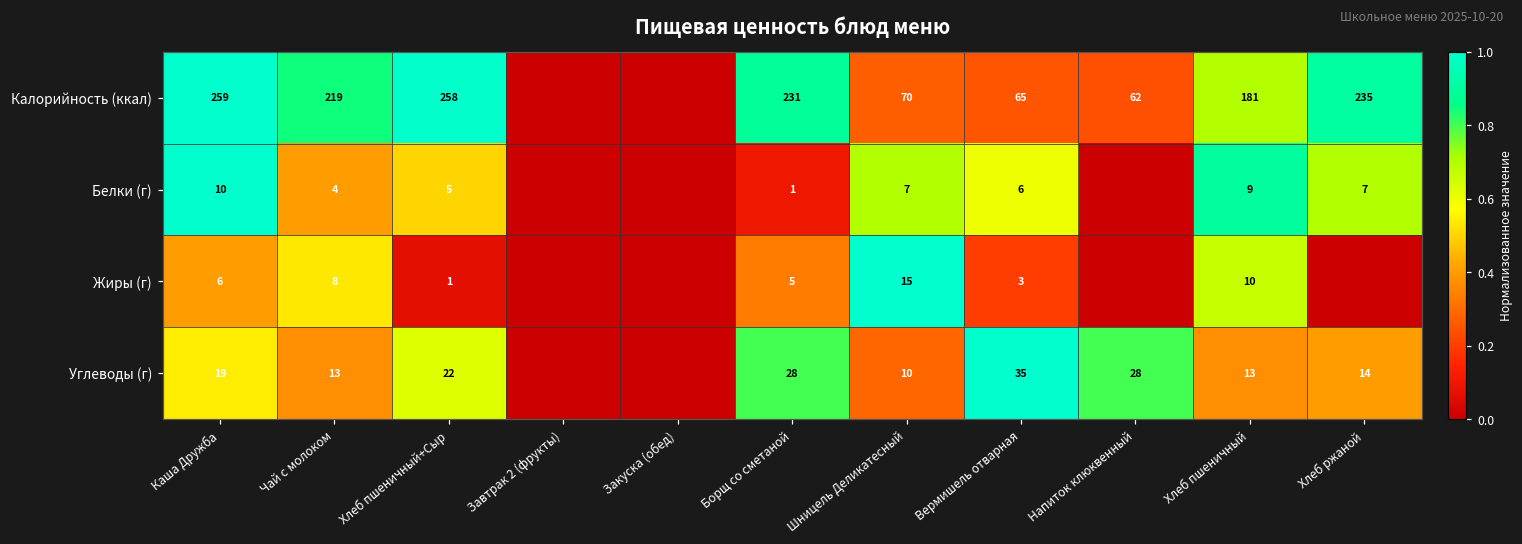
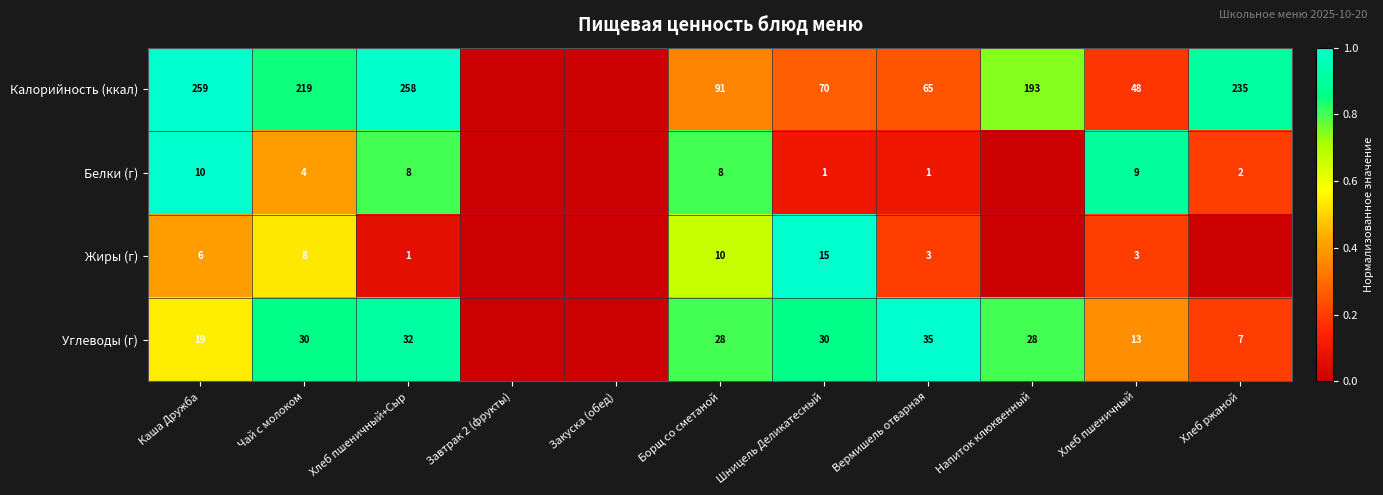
  {
    "Калорийность (ккал)": {
      "Каша Дружба": 259,
      "Чай с молоком": 219,
      "Хлеб пшеничный+Сыр": 258,
-     "Борщ со сметаной": 231,
+     "Борщ со сметаной": 91,
      "Шницель Деликатесный": 70,
      "Вермишель отварная": 65,
-     "Напиток клюквенный": 62,
-     "Хлеб пшеничный": 181,
+     "Напиток клюквенный": 193,
+     "Хлеб пшеничный": 48,
      "Хлеб ржаной": 235
    },
    "Белки (г)": {
      "Каша Дружба": 10,
      "Чай с молоком": 4,
-     "Хлеб пшеничный+Сыр": 5,
-     "Борщ со сметаной": 1,
-     "Шницель Деликатесный": 7,
-     "Вермишель отварная": 6,
+     "Хлеб пшеничный+Сыр": 8,
+     "Борщ со сметаной": 8,
+     "Шницель Деликатесный": 1,
+     "Вермишель отварная": 1,
      "Хлеб пшеничный": 9,
-     "Хлеб ржаной": 7
+     "Хлеб ржаной": 2
    },
    "Жиры (г)": {
      "Каша Дружба": 6,
      "Чай с молоком": 8,
      "Хлеб пшеничный+Сыр": 1,
-     "Борщ со сметаной": 5,
+     "Борщ со сметаной": 10,
      "Шницель Деликатесный": 15,
      "Вермишель отварная": 3,
-     "Хлеб пшеничный": 10
+     "Хлеб пшеничный": 3
    },
    "Углеводы (г)": {
      "Каша Дружба": 19,
-     "Чай с молоком": 13,
-     "Хлеб пшеничный+Сыр": 22,
+     "Чай с молоком": 30,
+     "Хлеб пшеничный+Сыр": 32,
      "Борщ со сметаной": 28,
-     "Шницель Деликатесный": 10,
+     "Шницель Деликатесный": 30,
      "Вермишель отварная": 35,
      "Напиток клюквенный": 28,
      "Хлеб пшеничный": 13,
-     "Хлеб ржаной": 14
+     "Хлеб ржаной": 7
    }
  }
